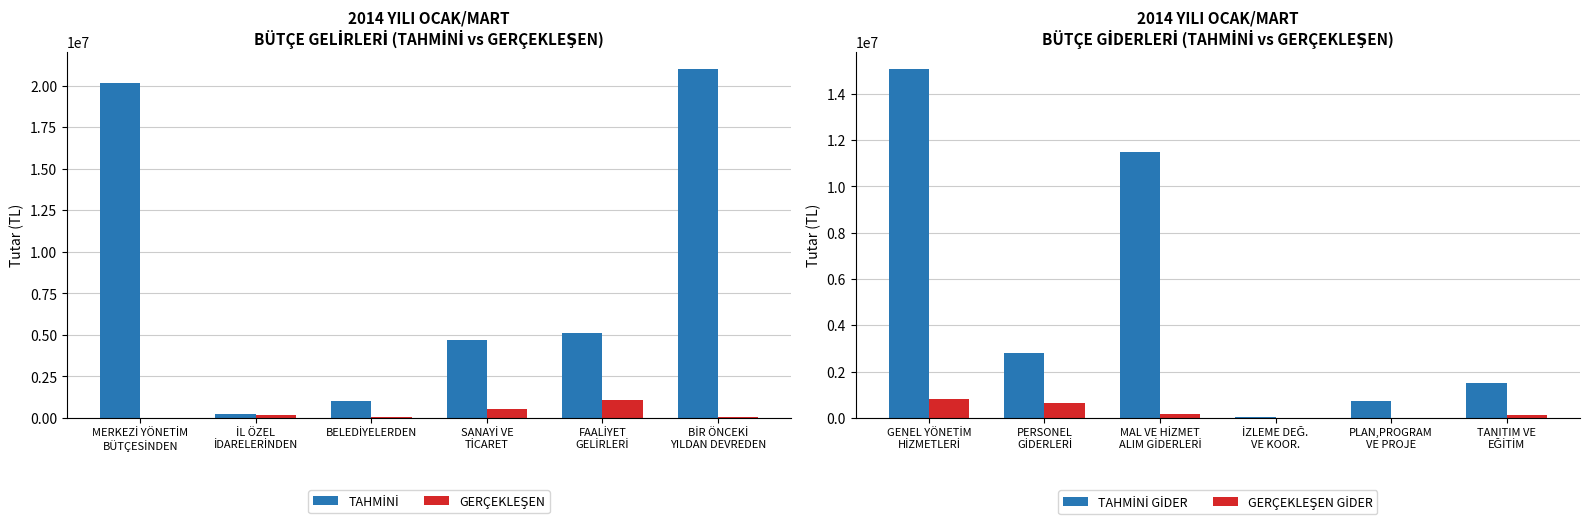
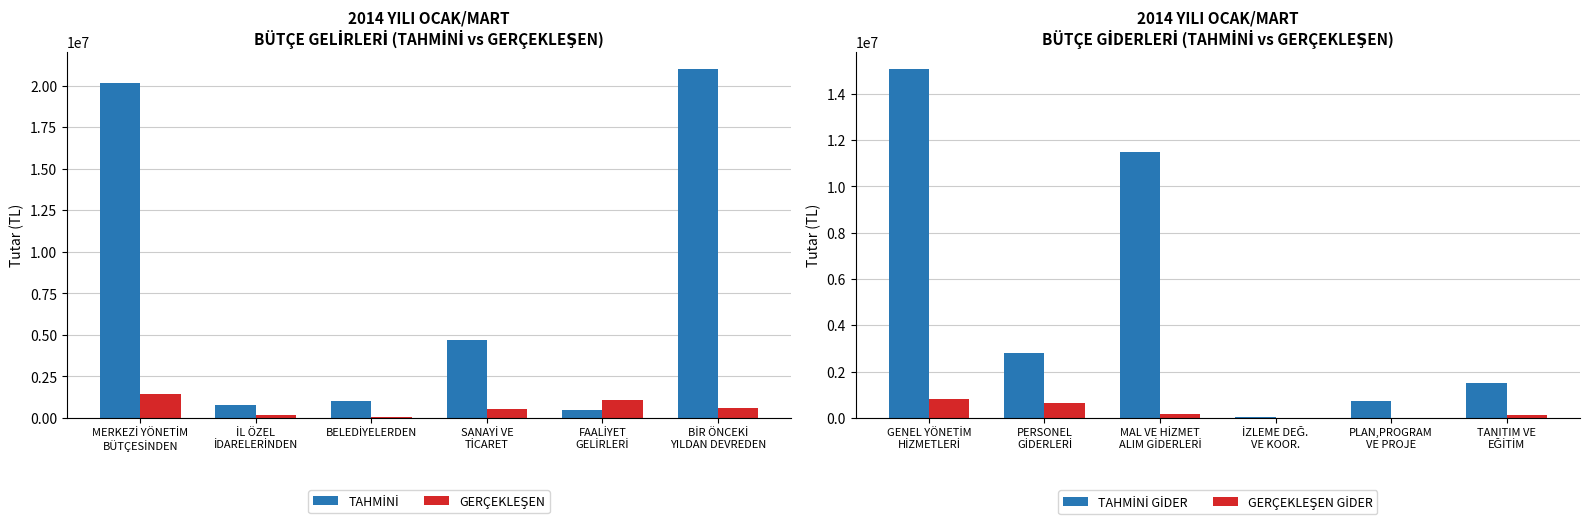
  {
    "2014 YILI OCAK/MART BÜTÇE GELİRLERİ (TAHMİNİ vs GERÇEKLEŞEN)": {
      "TAHMİNİ": {
        "MERKEZİ YÖNETİM BÜTÇESİNDEN": 20100000,
-       "İL ÖZEL İDARELERİNDEN": 200000,
+       "İL ÖZEL İDARELERİNDEN": 800000,
        "BELEDİYELERDEN": 1000000,
        "SANAYİ VE TİCARET": 4700000,
-       "FAALİYET GELİRLERİ": 5100000,
+       "FAALİYET GELİRLERİ": 500000,
        "BİR ÖNCEKİ YILDAN DEVREDEN": 21000000
      },
      "GERÇEKLEŞEN": {
-       "MERKEZİ YÖNETİM BÜTÇESİNDEN": 0,
+       "MERKEZİ YÖNETİM BÜTÇESİNDEN": 1500000,
        "İL ÖZEL İDARELERİNDEN": 200000,
        "SANAYİ VE TİCARET": 500000,
        "FAALİYET GELİRLERİ": 1100000,
-       "BİR ÖNCEKİ YILDAN DEVREDEN": 0
+       "BİR ÖNCEKİ YILDAN DEVREDEN": 600000
      }
    },
    "2014 YILI OCAK/MART BÜTÇE GİDERLERİ (TAHMİNİ vs GERÇEKLEŞEN)": {
      "TAHMİNİ GİDER": {
        "GENEL YÖNETİM HİZMETLERİ": 15100000,
        "PERSONEL GİDERLERİ": 2800000,
        "MAL VE HİZMET ALIM GİDERLERİ": 11500000,
        "PLAN,PROGRAM VE PROJE": 700000,
        "TANITIM VE EĞİTİM": 1500000
      },
      "GERÇEKLEŞEN GİDER": {
        "GENEL YÖNETİM HİZMETLERİ": 800000,
        "PERSONEL GİDERLERİ": 700000,
        "MAL VE HİZMET ALIM GİDERLERİ": 200000,
        "TANITIM VE EĞİTİM": 100000
      }
    }
  }
